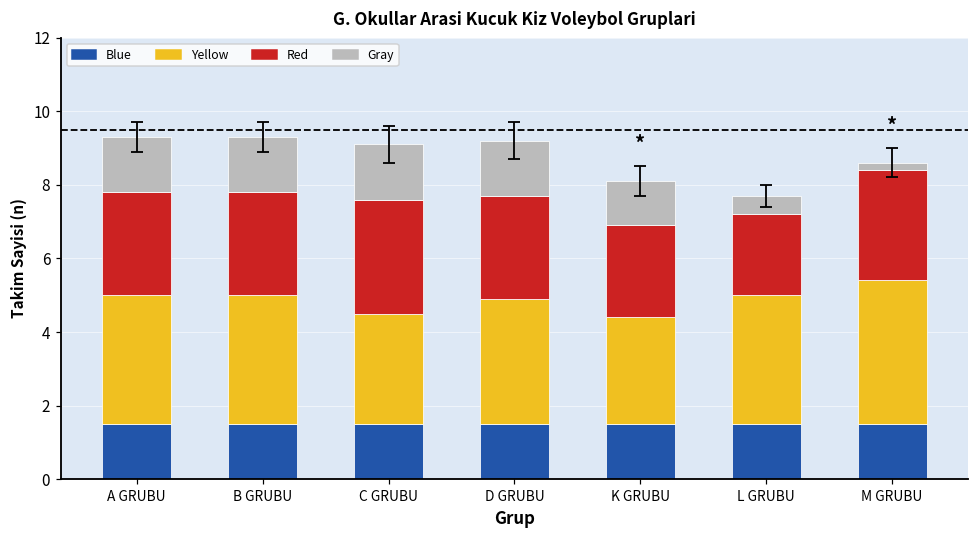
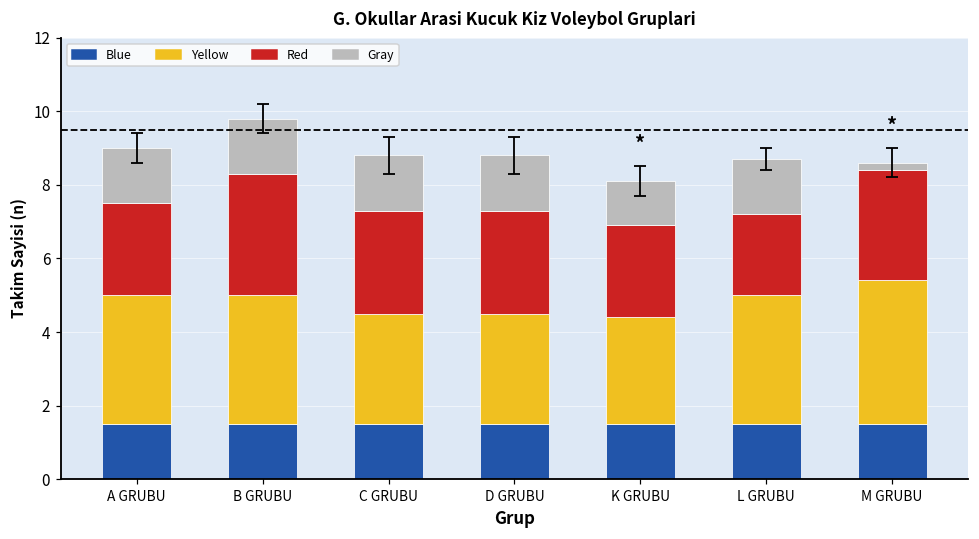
  {
    "Yellow": {
      "A GRUBU": 3.5,
      "B GRUBU": 3.5,
      "C GRUBU": 3.0,
-     "D GRUBU": 3.4,
+     "D GRUBU": 3.0,
      "K GRUBU": 2.9,
      "L GRUBU": 3.5,
      "M GRUBU": 3.9
    },
    "Red": {
-     "A GRUBU": 2.8,
-     "B GRUBU": 2.8,
-     "C GRUBU": 3.1,
+     "A GRUBU": 2.5,
+     "B GRUBU": 3.3,
+     "C GRUBU": 2.8,
      "D GRUBU": 2.8,
      "K GRUBU": 2.5,
      "L GRUBU": 2.2,
      "M GRUBU": 3.0
    },
    "Gray": {
      "A GRUBU": 1.5,
      "B GRUBU": 1.5,
      "C GRUBU": 1.5,
      "D GRUBU": 1.5,
      "K GRUBU": 1.2,
-     "L GRUBU": 0.5,
+     "L GRUBU": 1.5,
      "M GRUBU": 0.2
    }
  }
